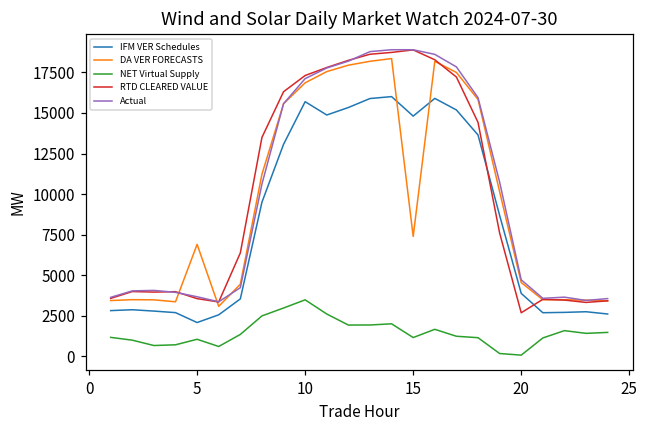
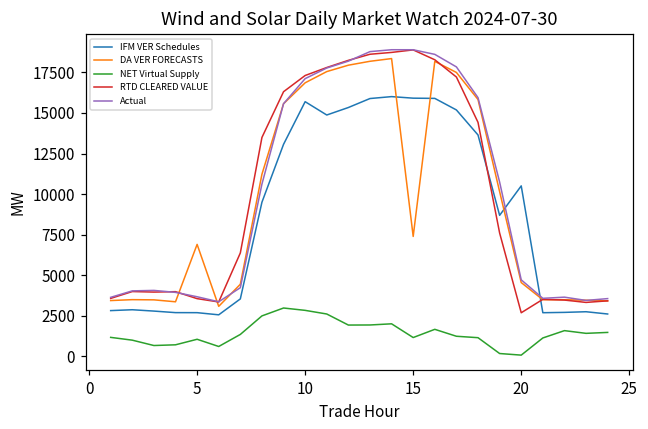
  {
    "IFM VER Schedules": {
-     "5": 2100,
+     "5": 2700,
      "10": 15700,
-     "15": 14800,
-     "20": 3900
+     "15": 15900,
+     "20": 10500
    },
    "DA VER FORECASTS": {
      "5": 6900,
      "10": 16900,
      "15": 7400
    },
    "NET Virtual Supply": {
      "5": 1000,
-     "10": 3500,
+     "10": 2800,
      "15": 1100,
      "20": 100
    },
    "RTD CLEARED VALUE": {
      "10": 17300,
      "20": 2700
    },
    "Actual": {
      "10": 17100
    }
  }
